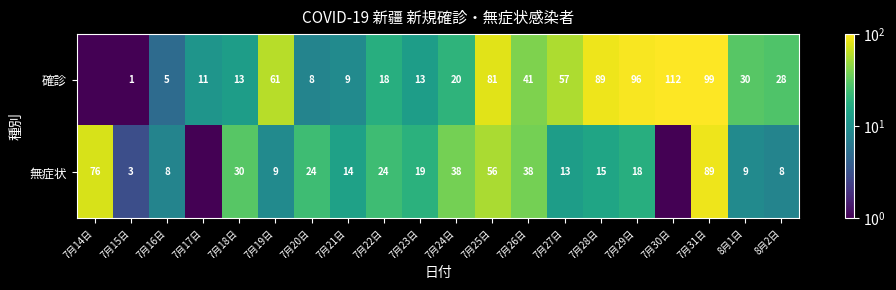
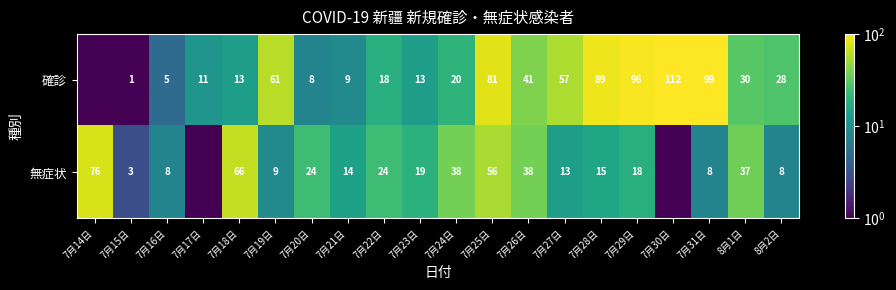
  {
    "確診": {
      "7月15日": 1,
      "7月16日": 5,
      "7月17日": 11,
      "7月18日": 13,
      "7月19日": 61,
      "7月20日": 8,
      "7月21日": 9,
      "7月22日": 18,
      "7月23日": 13,
      "7月24日": 20,
      "7月25日": 81,
      "7月26日": 41,
      "7月27日": 57,
      "7月28日": 89,
      "7月29日": 96,
      "7月30日": 112,
      "7月31日": 99,
      "8月1日": 30,
      "8月2日": 28
    },
    "無症状": {
      "7月14日": 76,
      "7月15日": 3,
      "7月16日": 8,
-     "7月18日": 30,
+     "7月18日": 66,
      "7月19日": 9,
      "7月20日": 24,
      "7月21日": 14,
      "7月22日": 24,
      "7月23日": 19,
      "7月24日": 38,
      "7月25日": 56,
      "7月26日": 38,
      "7月27日": 13,
      "7月28日": 15,
      "7月29日": 18,
-     "7月31日": 89,
-     "8月1日": 9,
+     "7月31日": 8,
+     "8月1日": 37,
      "8月2日": 8
    }
  }
